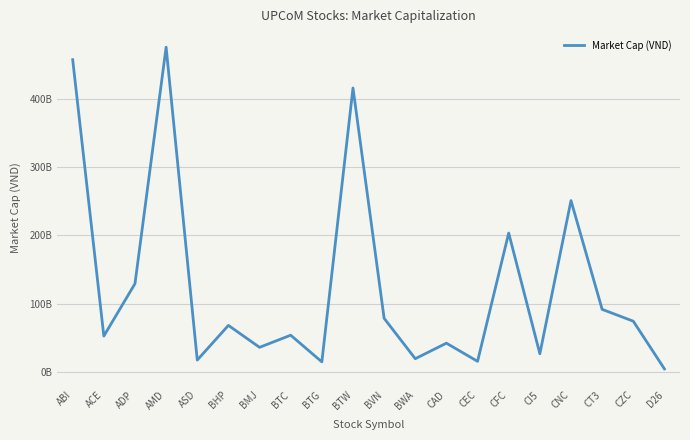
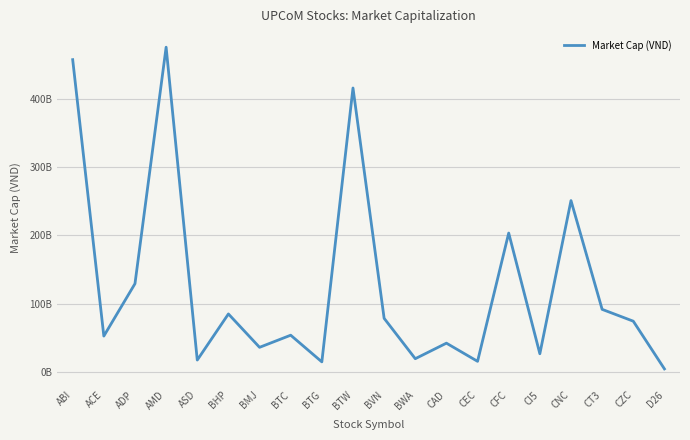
  {
    "ABI": 460000000000,
    "ACE": 50000000000,
    "ADP": 130000000000,
    "AMD": 480000000000,
    "ASD": 20000000000,
-   "BHP": 70000000000,
+   "BHP": 90000000000,
    "BMJ": 40000000000,
    "BTC": 50000000000,
    "BTG": 20000000000,
    "BTW": 420000000000,
    "BVN": 80000000000,
    "BWA": 20000000000,
    "CAD": 40000000000,
    "CEC": 20000000000,
    "CFC": 200000000000,
    "CI5": 30000000000,
    "CNC": 250000000000,
    "CT3": 90000000000,
    "CZC": 70000000000,
    "D26": 10000000000
  }
